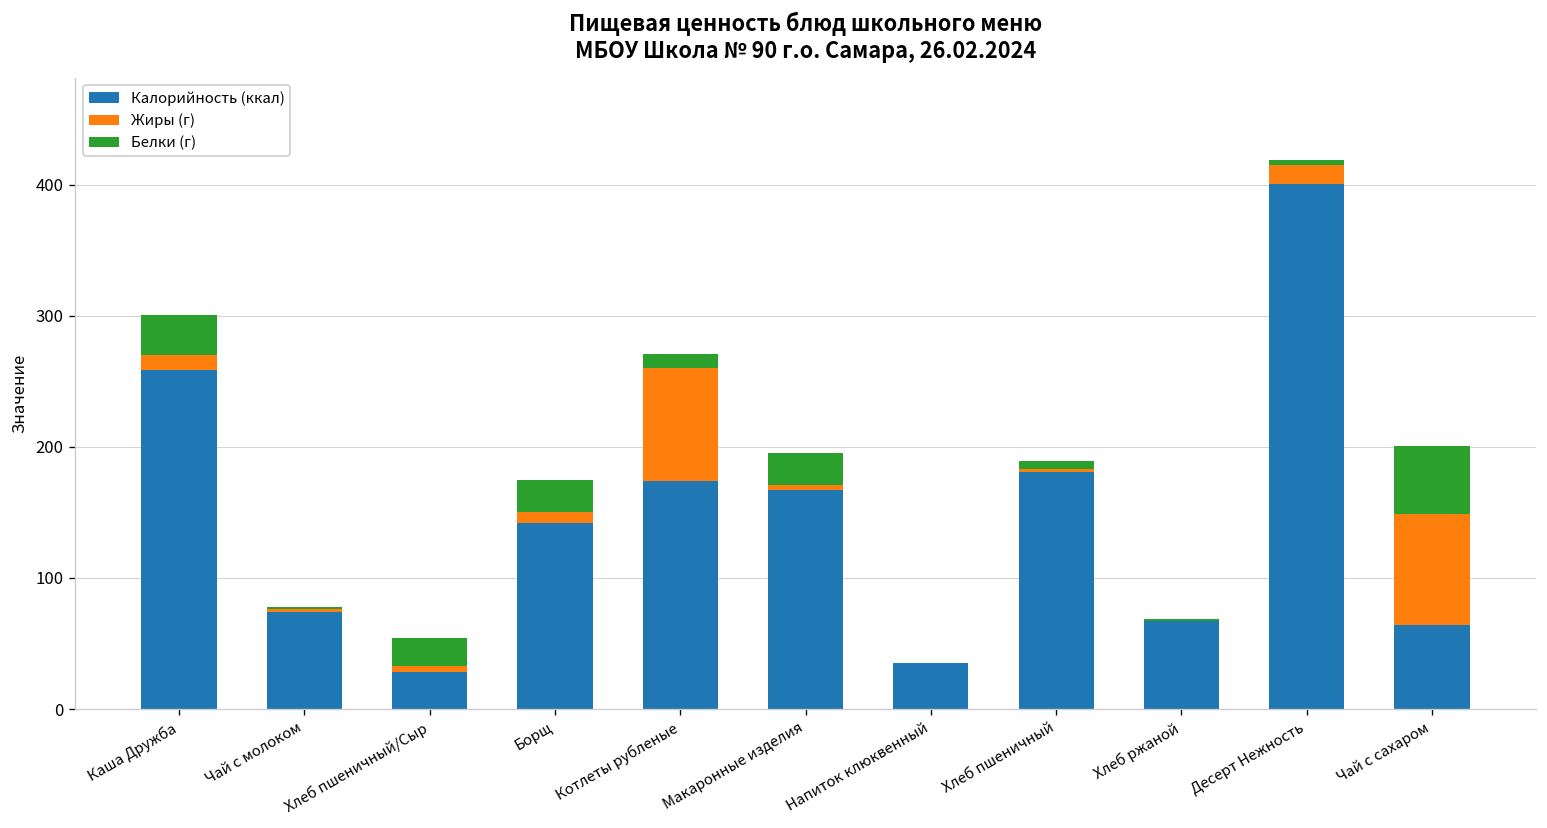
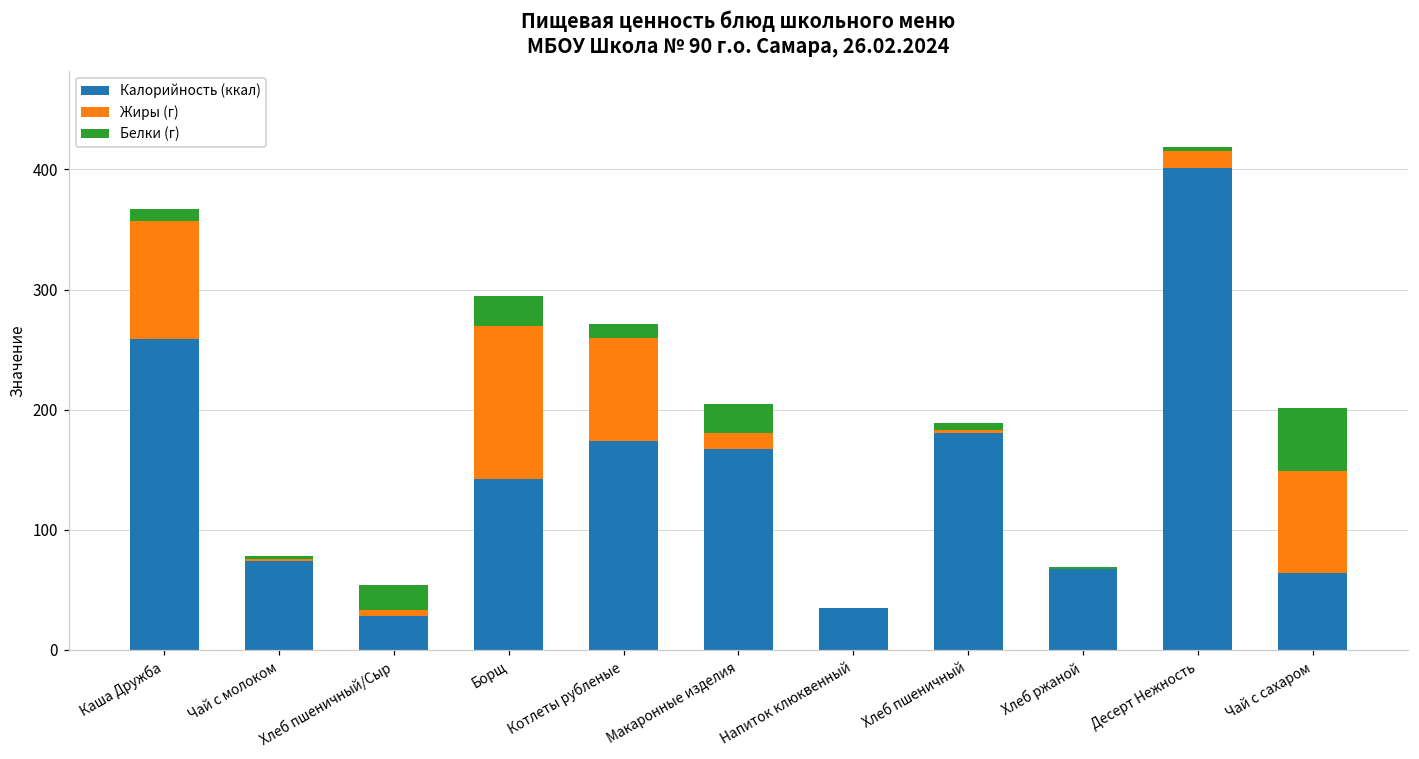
  {
    "Калорийность (ккал)": {
      "Каша Дружба": 259,
      "Чай с молоком": 74,
      "Хлеб пшеничный/Сыр": 28,
      "Борщ": 142,
      "Котлеты рубленые": 174,
      "Макаронные изделия": 167,
      "Напиток клюквенный": 35,
      "Хлеб пшеничный": 181,
      "Хлеб ржаной": 67,
      "Десерт Нежность": 401,
      "Чай с сахаром": 64
    },
    "Жиры (г)": {
-     "Каша Дружба": 11,
+     "Каша Дружба": 98,
      "Хлеб пшеничный/Сыр": 5,
-     "Борщ": 8,
+     "Борщ": 128,
      "Котлеты рубленые": 86,
-     "Макаронные изделия": 4,
+     "Макаронные изделия": 14,
      "Напиток клюквенный": 0,
      "Хлеб ржаной": 0,
      "Десерт Нежность": 14,
      "Чай с сахаром": 85
    },
    "Белки (г)": {
-     "Каша Дружба": 31,
+     "Каша Дружба": 10,
      "Хлеб пшеничный/Сыр": 21,
      "Борщ": 25,
      "Котлеты рубленые": 11,
      "Макаронные изделия": 24,
      "Напиток клюквенный": 0,
      "Хлеб пшеничный": 6,
      "Десерт Нежность": 4,
      "Чай с сахаром": 52
    }
  }
